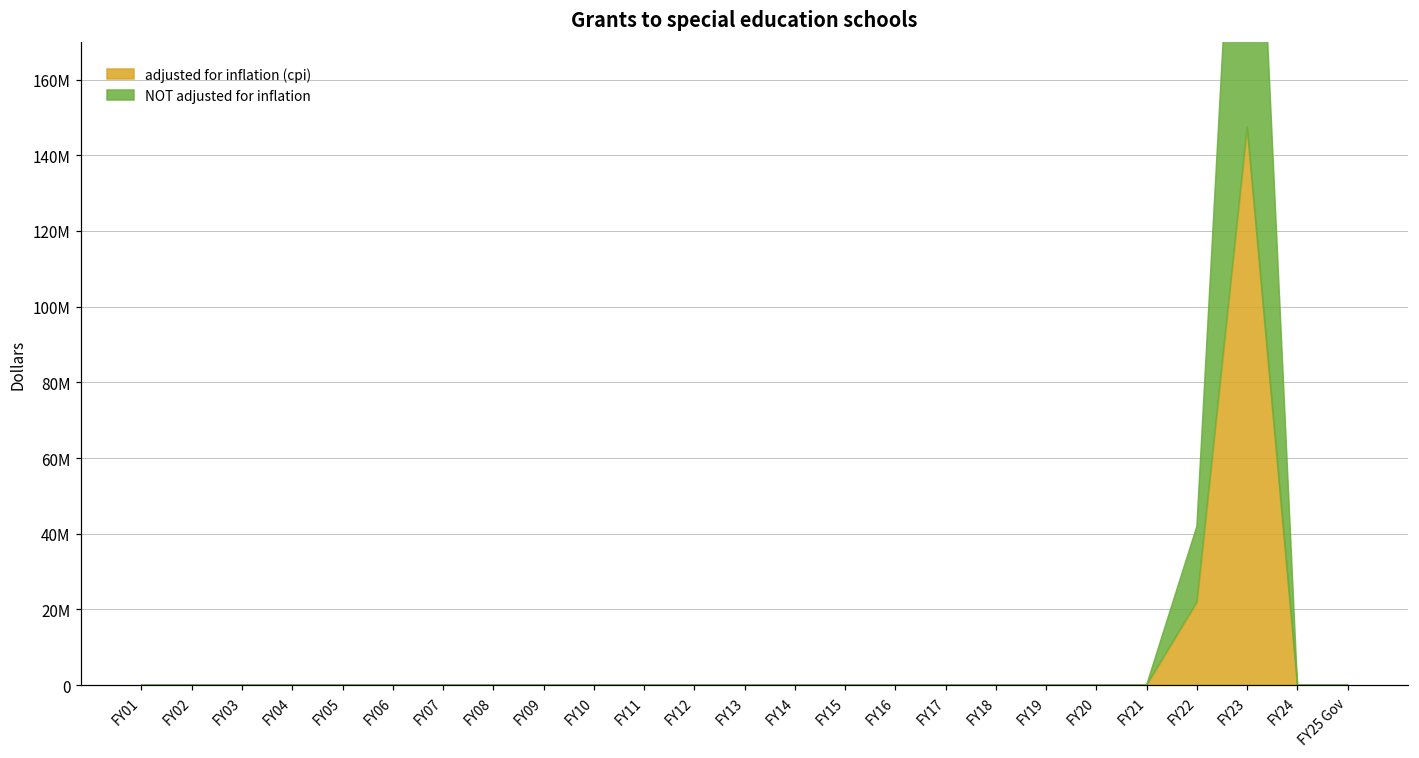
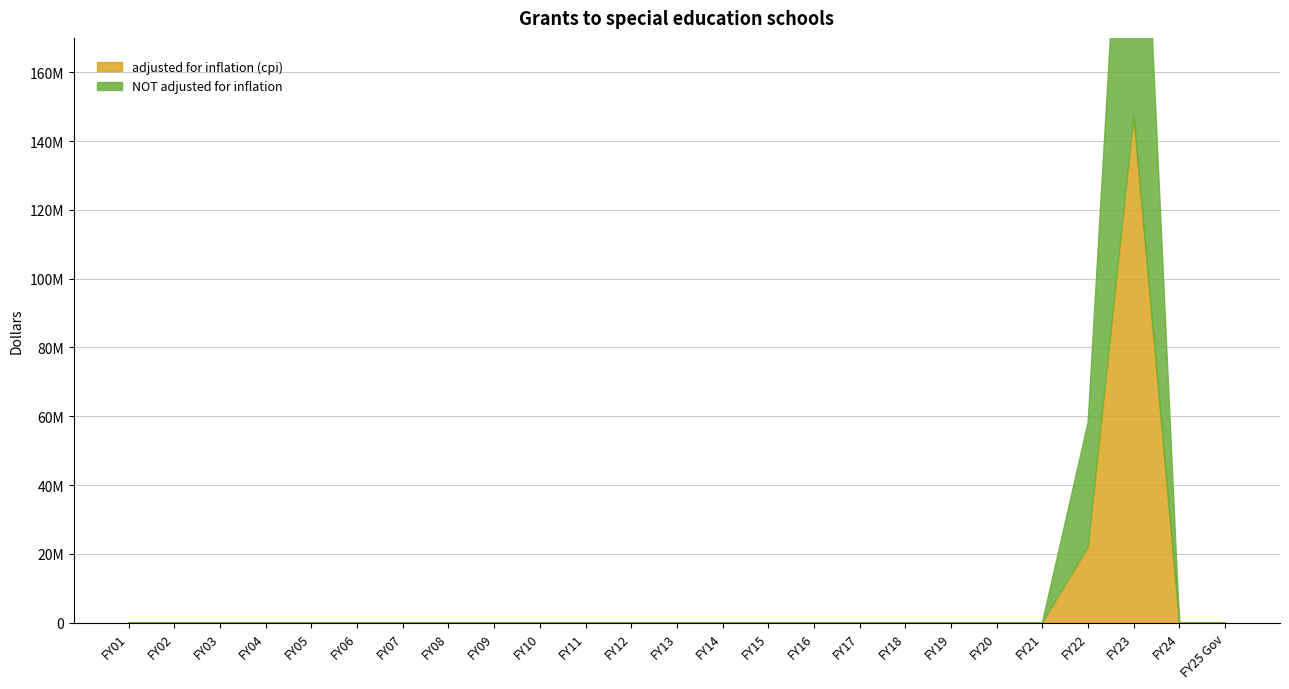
  {
    "adjusted for inflation (cpi)": {
      "FY22": 22000000,
      "FY23": 147000000
    },
    "NOT adjusted for inflation": {
-     "FY22": 20000000
+     "FY22": 36000000
    }
  }
